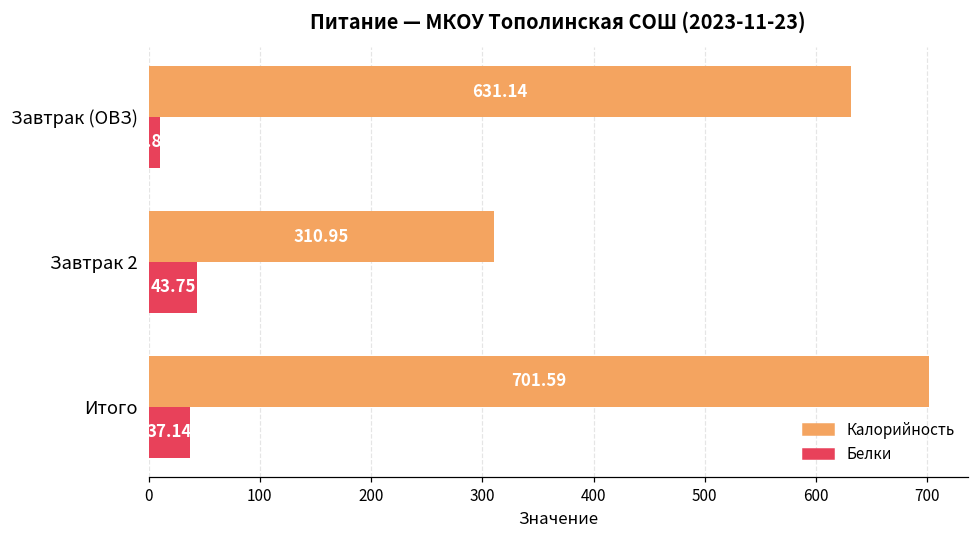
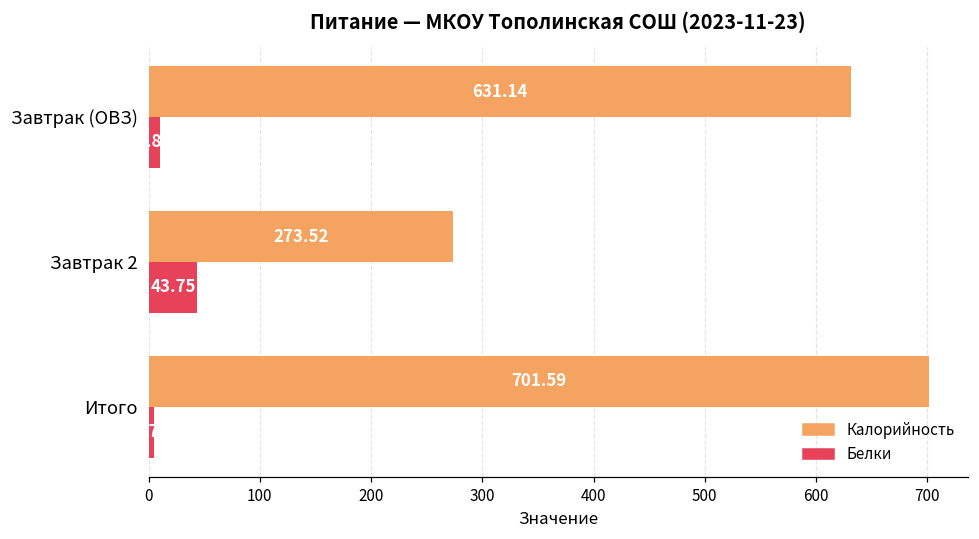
  {
    "Калорийность": {
      "Завтрак (ОВЗ)": 631.14,
-     "Завтрак 2": 310.95,
+     "Завтрак 2": 273.52,
      "Итого": 701.59
    },
    "Белки": {
      "Завтрак (ОВЗ)": 10,
-     "Итого": 37
+     "Итого": 5
    }
  }
